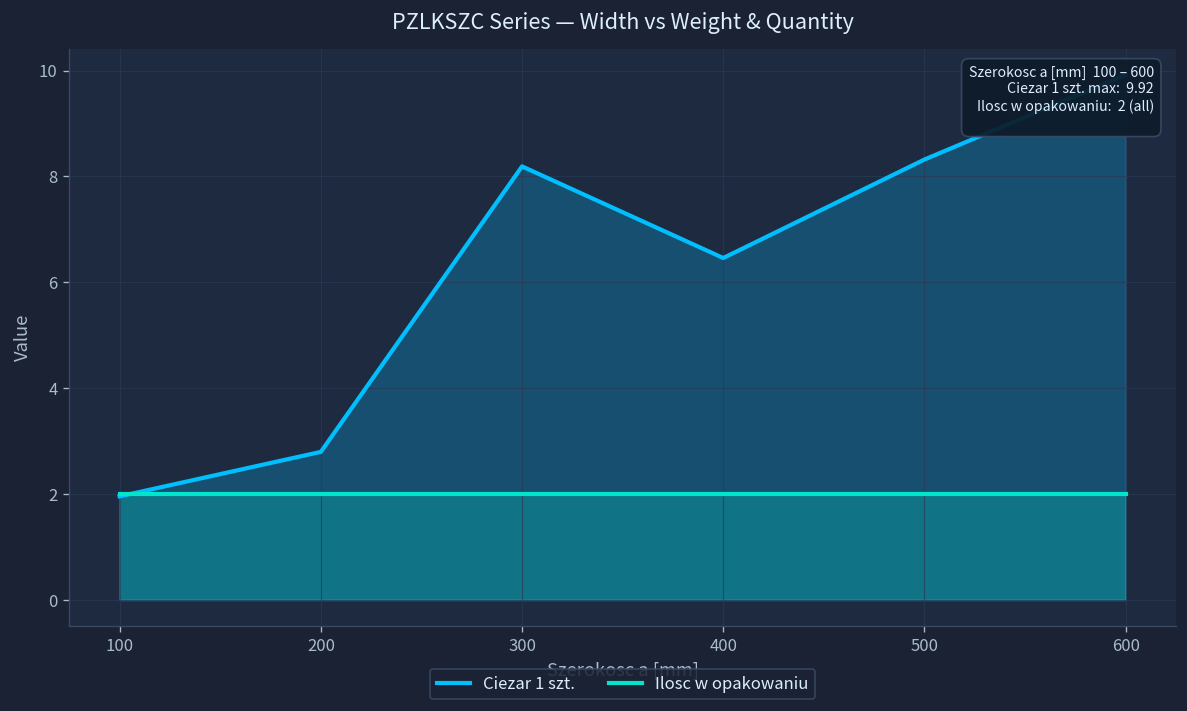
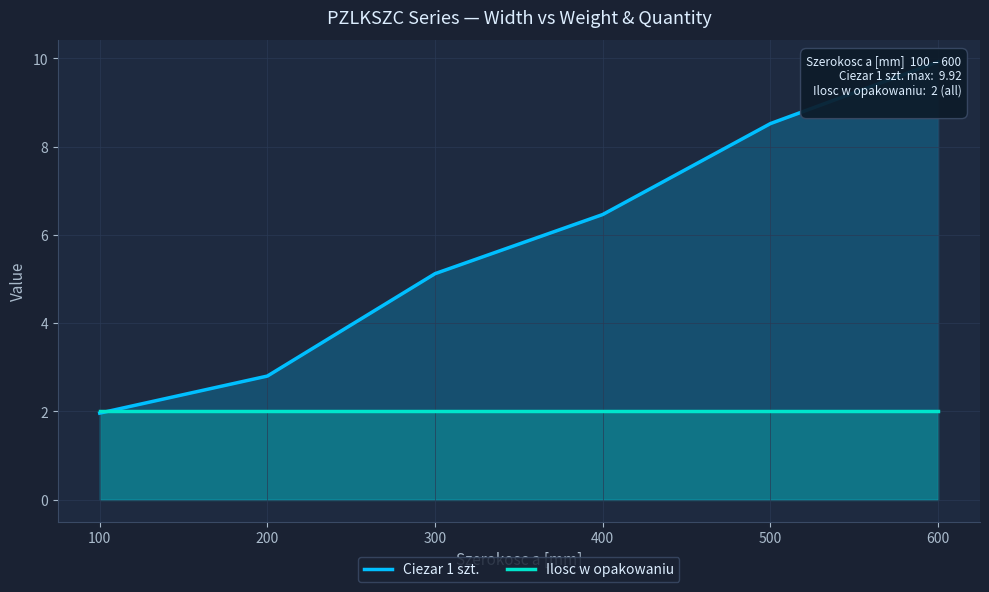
  {
    "Ciezar 1 szt.": {
      "200": 2.8,
-     "300": 8.2,
+     "300": 5.1,
      "400": 6.5,
-     "500": 8.3
+     "500": 8.5
    },
    "Ilosc w opakowaniu": {
      "200": 2.0,
      "300": 2.0,
      "400": 2.0,
      "500": 2.0,
      "600": 2.0
    }
  }
